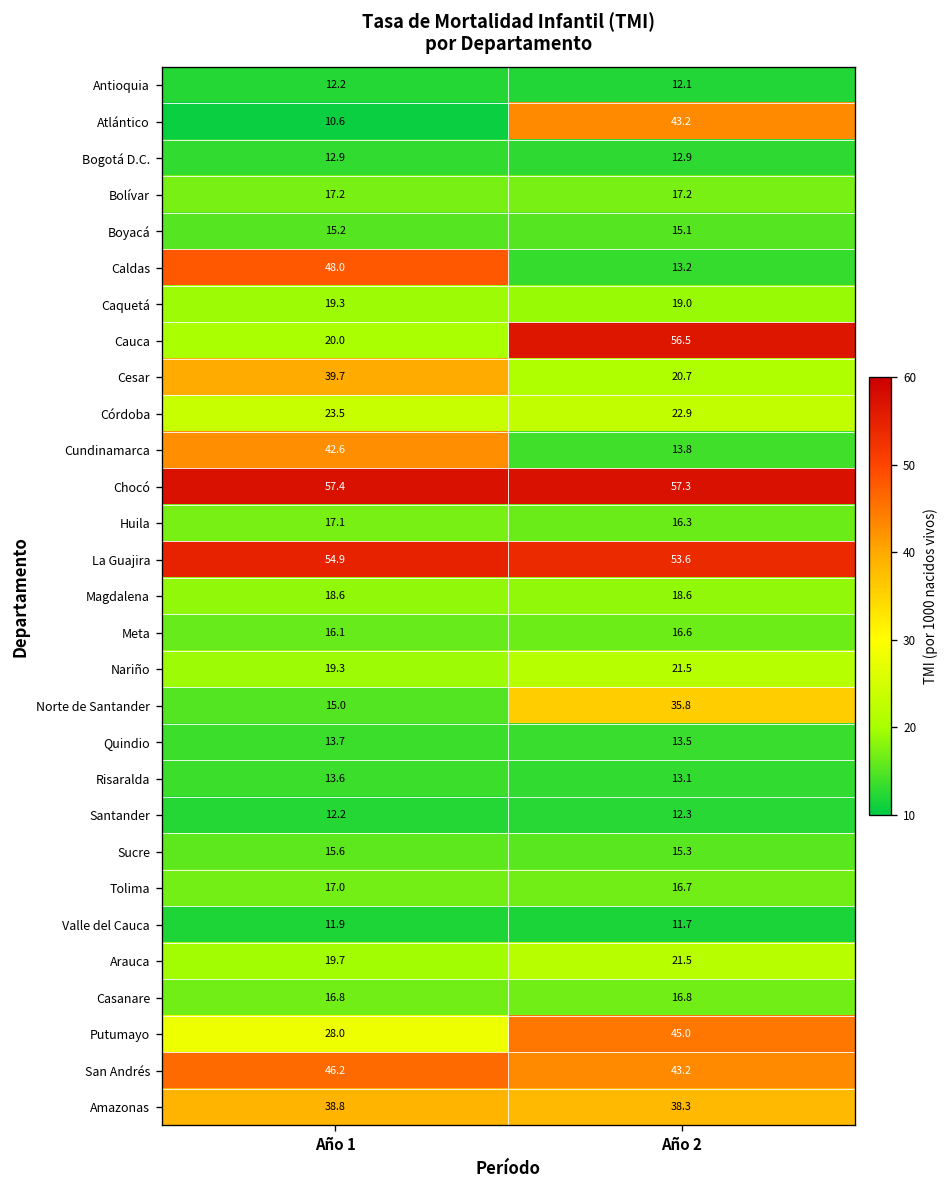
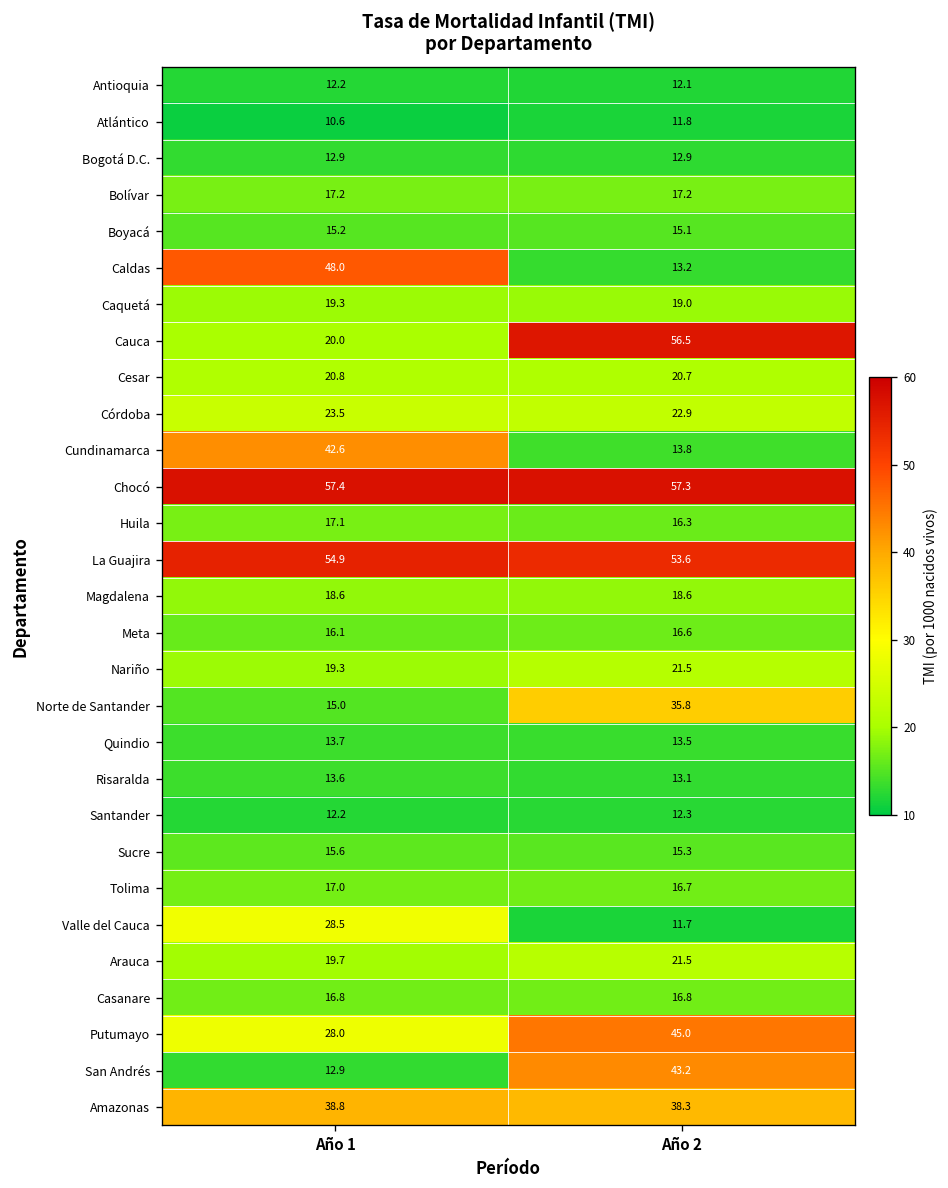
  {
    "Antioquia": {
      "Año 1": 12.2,
      "Año 2": 12.1
    },
    "Atlántico": {
      "Año 1": 10.6,
-     "Año 2": 43.2
+     "Año 2": 11.8
    },
    "Bogotá D.C.": {
      "Año 1": 12.9,
      "Año 2": 12.9
    },
    "Bolívar": {
      "Año 1": 17.2,
      "Año 2": 17.2
    },
    "Boyacá": {
      "Año 1": 15.2,
      "Año 2": 15.1
    },
    "Caldas": {
      "Año 1": 48.0,
      "Año 2": 13.2
    },
    "Caquetá": {
      "Año 1": 19.3,
      "Año 2": 19.0
    },
    "Cauca": {
      "Año 1": 20.0,
      "Año 2": 56.5
    },
    "Cesar": {
-     "Año 1": 39.7,
+     "Año 1": 20.8,
      "Año 2": 20.7
    },
    "Córdoba": {
      "Año 1": 23.5,
      "Año 2": 22.9
    },
    "Cundinamarca": {
      "Año 1": 42.6,
      "Año 2": 13.8
    },
    "Chocó": {
      "Año 1": 57.4,
      "Año 2": 57.3
    },
    "Huila": {
      "Año 1": 17.1,
      "Año 2": 16.3
    },
    "La Guajira": {
      "Año 1": 54.9,
      "Año 2": 53.6
    },
    "Magdalena": {
      "Año 1": 18.6,
      "Año 2": 18.6
    },
    "Meta": {
      "Año 1": 16.1,
      "Año 2": 16.6
    },
    "Nariño": {
      "Año 1": 19.3,
      "Año 2": 21.5
    },
    "Norte de Santander": {
      "Año 1": 15.0,
      "Año 2": 35.8
    },
    "Quindio": {
      "Año 1": 13.7,
      "Año 2": 13.5
    },
    "Risaralda": {
      "Año 1": 13.6,
      "Año 2": 13.1
    },
    "Santander": {
      "Año 1": 12.2,
      "Año 2": 12.3
    },
    "Sucre": {
      "Año 1": 15.6,
      "Año 2": 15.3
    },
    "Tolima": {
      "Año 1": 17.0,
      "Año 2": 16.7
    },
    "Valle del Cauca": {
-     "Año 1": 11.9,
+     "Año 1": 28.5,
      "Año 2": 11.7
    },
    "Arauca": {
      "Año 1": 19.7,
      "Año 2": 21.5
    },
    "Casanare": {
      "Año 1": 16.8,
      "Año 2": 16.8
    },
    "Putumayo": {
      "Año 1": 28.0,
      "Año 2": 45.0
    },
    "San Andrés": {
-     "Año 1": 46.2,
+     "Año 1": 12.9,
      "Año 2": 43.2
    },
    "Amazonas": {
      "Año 1": 38.8,
      "Año 2": 38.3
    }
  }
